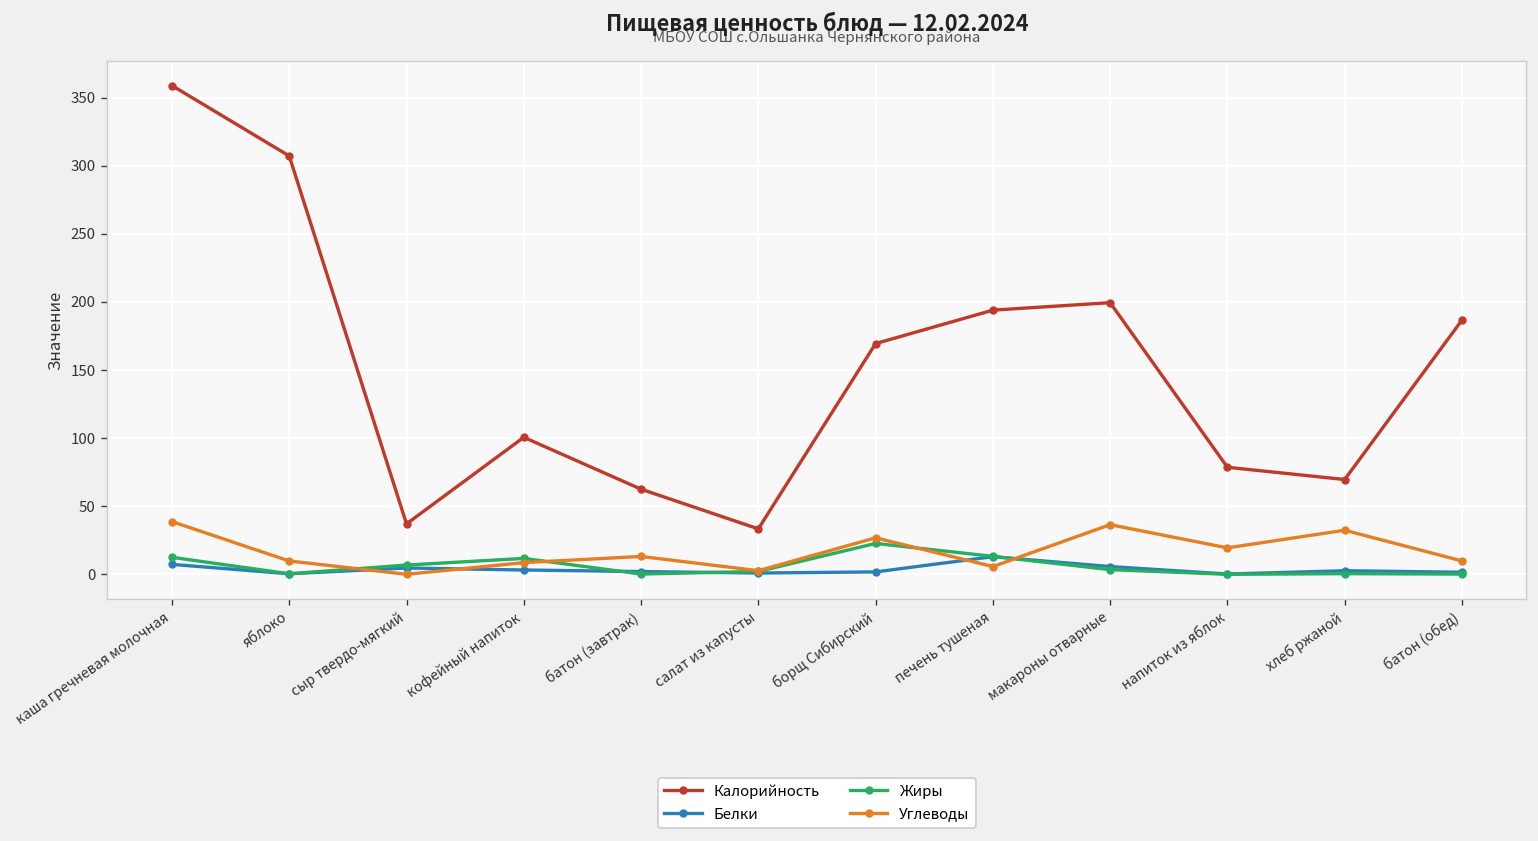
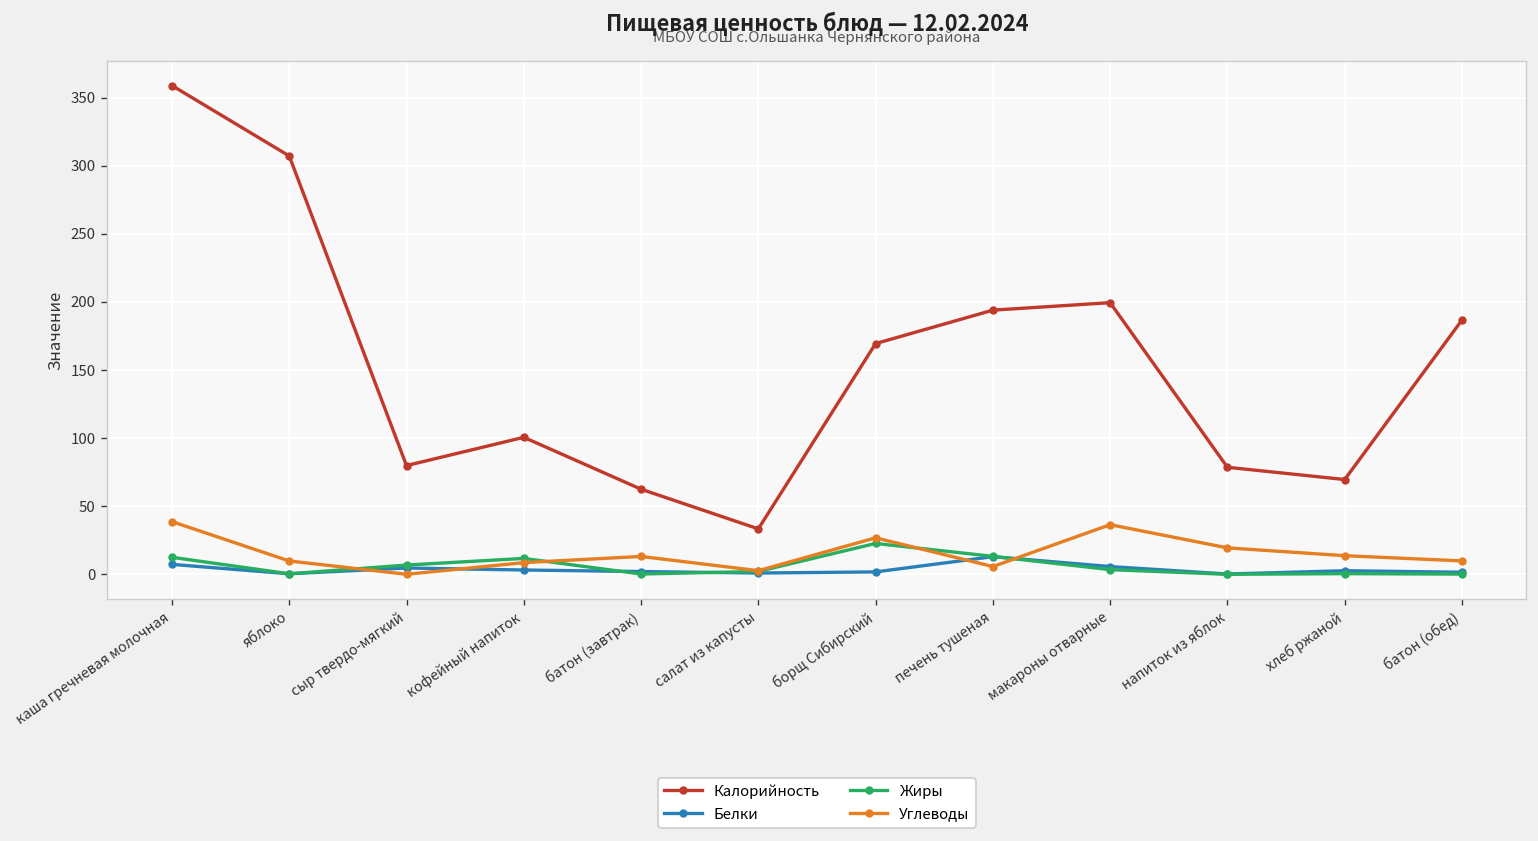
  {
    "Калорийность": {
      "каша гречневая молочная": 359,
      "яблоко": 307,
-     "сыр твердо-мягкий": 37,
+     "сыр твердо-мягкий": 80,
      "кофейный напиток": 101,
      "батон (завтрак)": 63,
      "салат из капусты": 33,
      "борщ Сибирский": 169,
      "печень тушеная": 194,
      "макароны отварные": 199,
      "напиток из яблок": 79,
      "хлеб ржаной": 70,
      "батон (обед)": 187
    },
    "Белки": {
      "каша гречневая молочная": 7,
      "кофейный напиток": 3,
      "борщ Сибирский": 2
    },
    "Жиры": {
      "каша гречневая молочная": 13,
      "кофейный напиток": 12,
      "борщ Сибирский": 23
    },
    "Углеводы": {
      "каша гречневая молочная": 39,
      "яблоко": 10,
      "сыр твердо-мягкий": 0,
      "кофейный напиток": 9,
      "батон (завтрак)": 13,
      "борщ Сибирский": 27,
      "печень тушеная": 6,
      "макароны отварные": 36,
      "напиток из яблок": 19,
-     "хлеб ржаной": 32,
+     "хлеб ржаной": 14,
      "батон (обед)": 10
    }
  }
